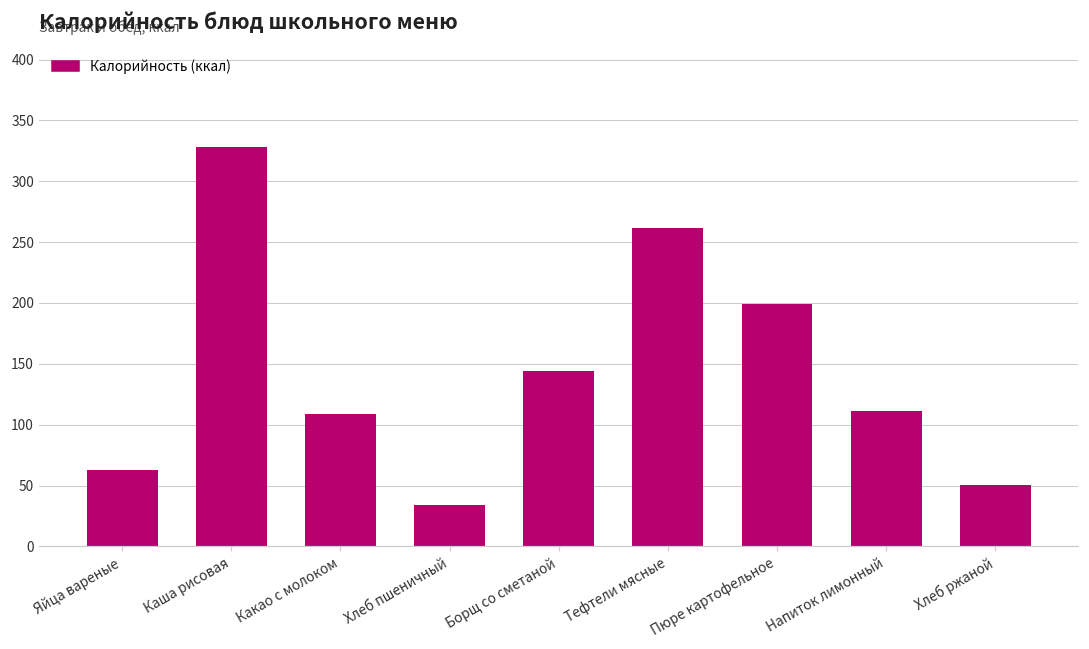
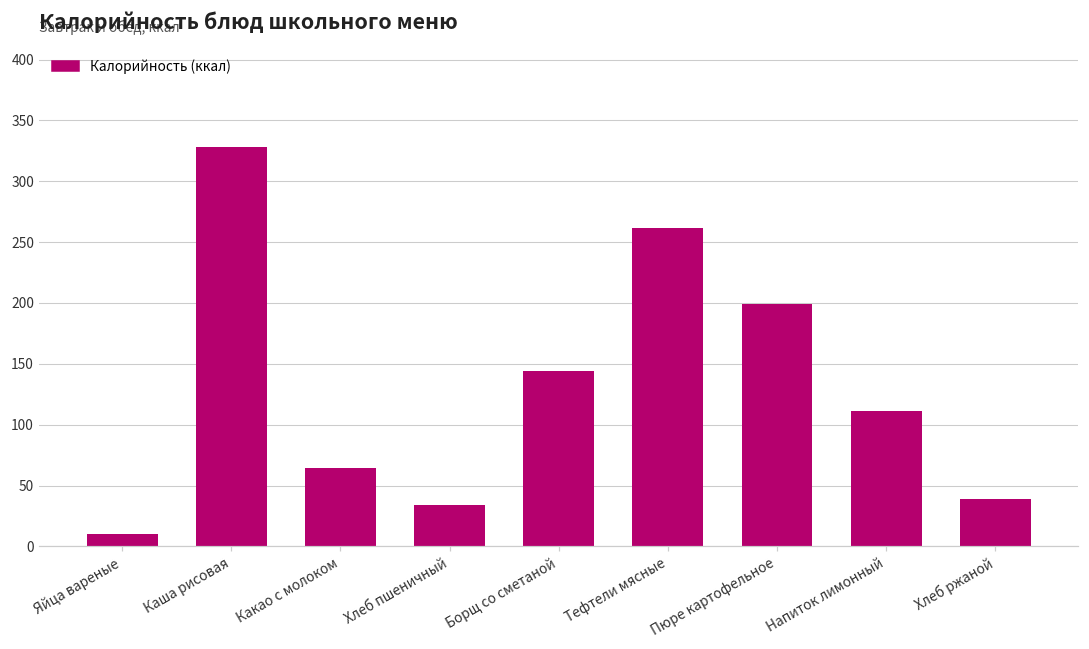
  {
-   "Яйца вареные": 63,
+   "Яйца вареные": 10,
    "Каша рисовая": 328,
-   "Какао с молоком": 109,
+   "Какао с молоком": 64,
    "Хлеб пшеничный": 34,
    "Борщ со сметаной": 144,
    "Тефтели мясные": 262,
    "Пюре картофельное": 199,
    "Напиток лимонный": 111,
-   "Хлеб ржаной": 51
+   "Хлеб ржаной": 39
  }
